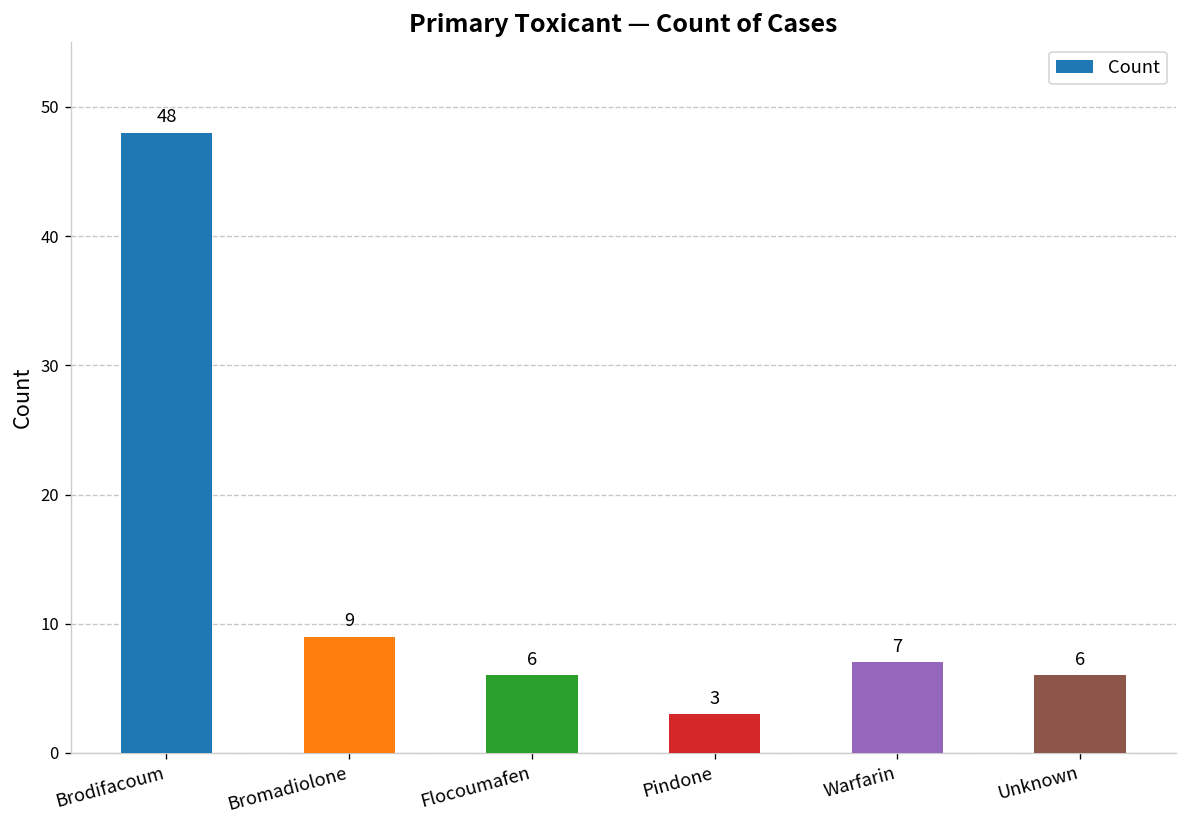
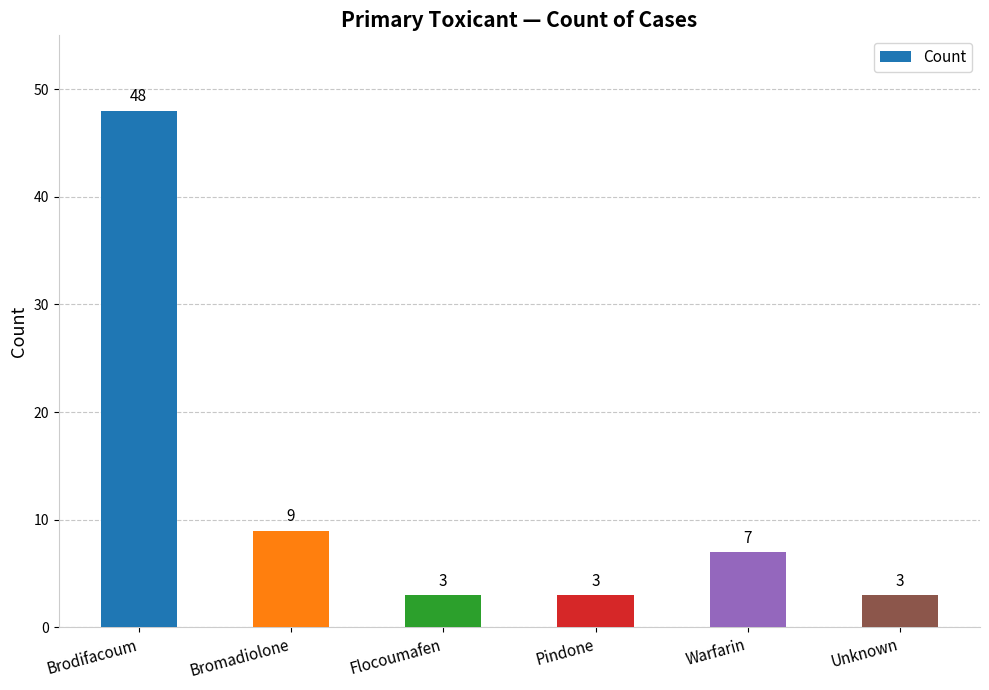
  {
    "Brodifacoum": 48,
    "Bromadiolone": 9,
-   "Flocoumafen": 6,
+   "Flocoumafen": 3,
    "Pindone": 3,
    "Warfarin": 7,
-   "Unknown": 6
+   "Unknown": 3
  }
